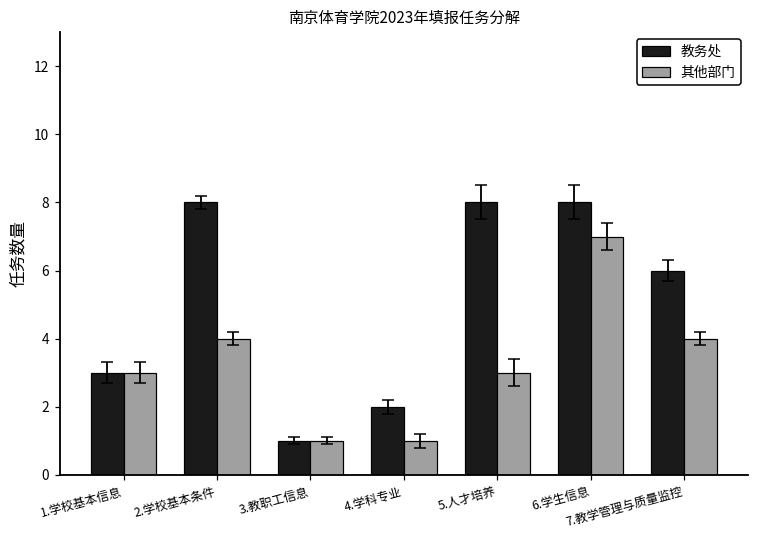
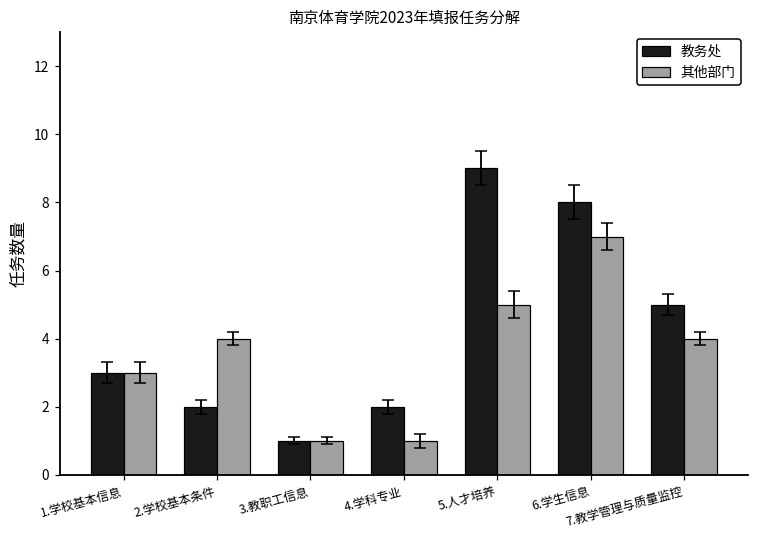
  {
    "教务处": {
      "1.学校基本信息": 3,
-     "2.学校基本条件": 8,
+     "2.学校基本条件": 2,
      "3.教职工信息": 1,
      "4.学科专业": 2,
-     "5.人才培养": 8,
+     "5.人才培养": 9,
      "6.学生信息": 8,
-     "7.教学管理与质量监控": 6
+     "7.教学管理与质量监控": 5
    },
    "其他部门": {
      "1.学校基本信息": 3,
      "2.学校基本条件": 4,
      "3.教职工信息": 1,
      "4.学科专业": 1,
-     "5.人才培养": 3,
+     "5.人才培养": 5,
      "6.学生信息": 7,
      "7.教学管理与质量监控": 4
    }
  }
